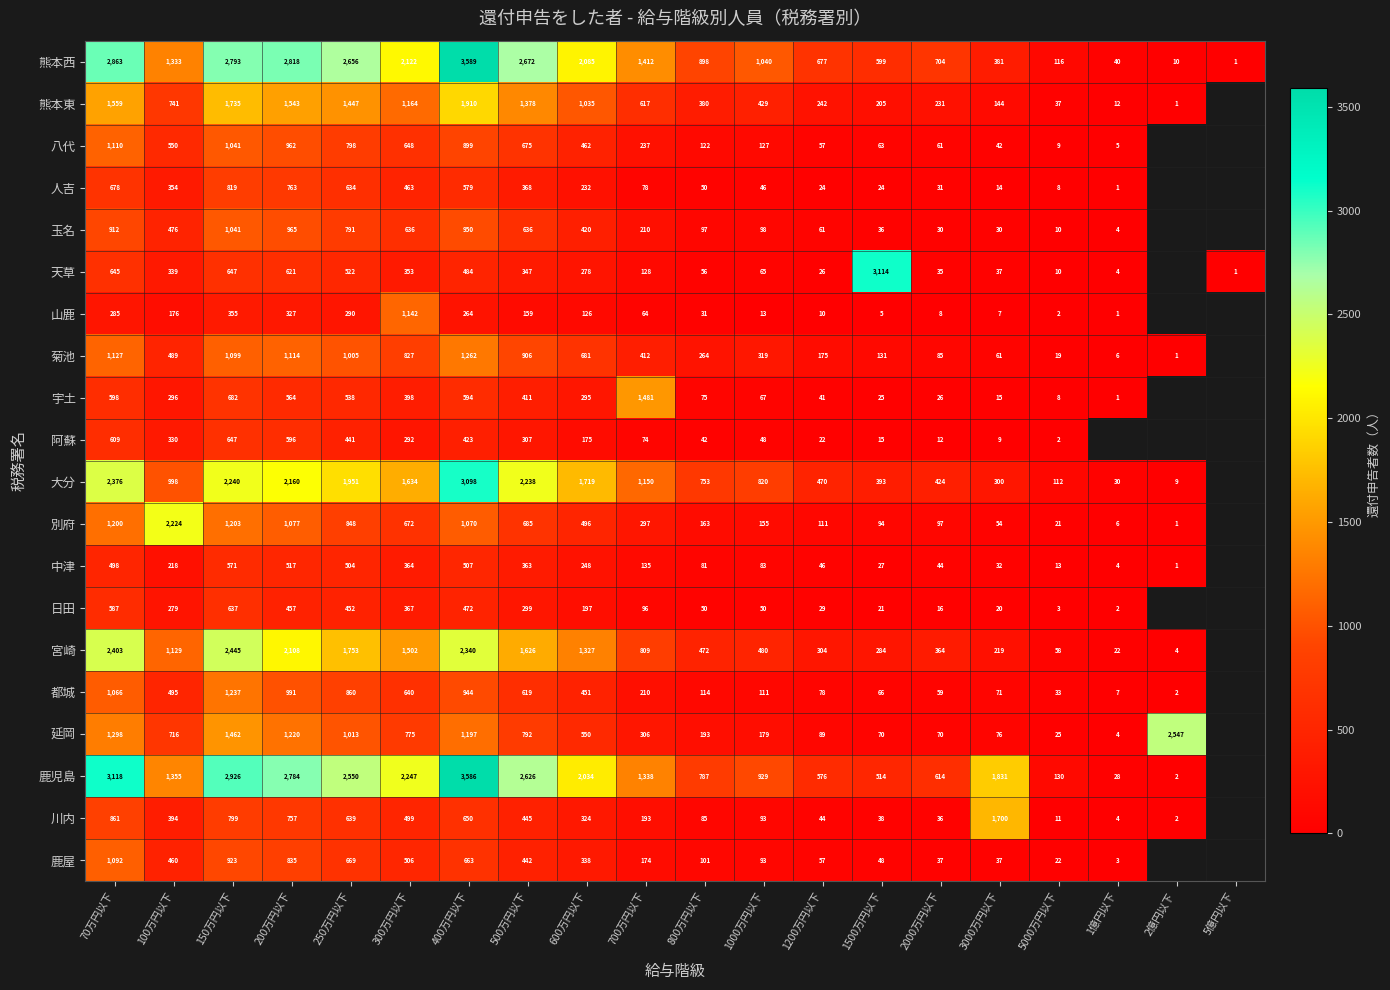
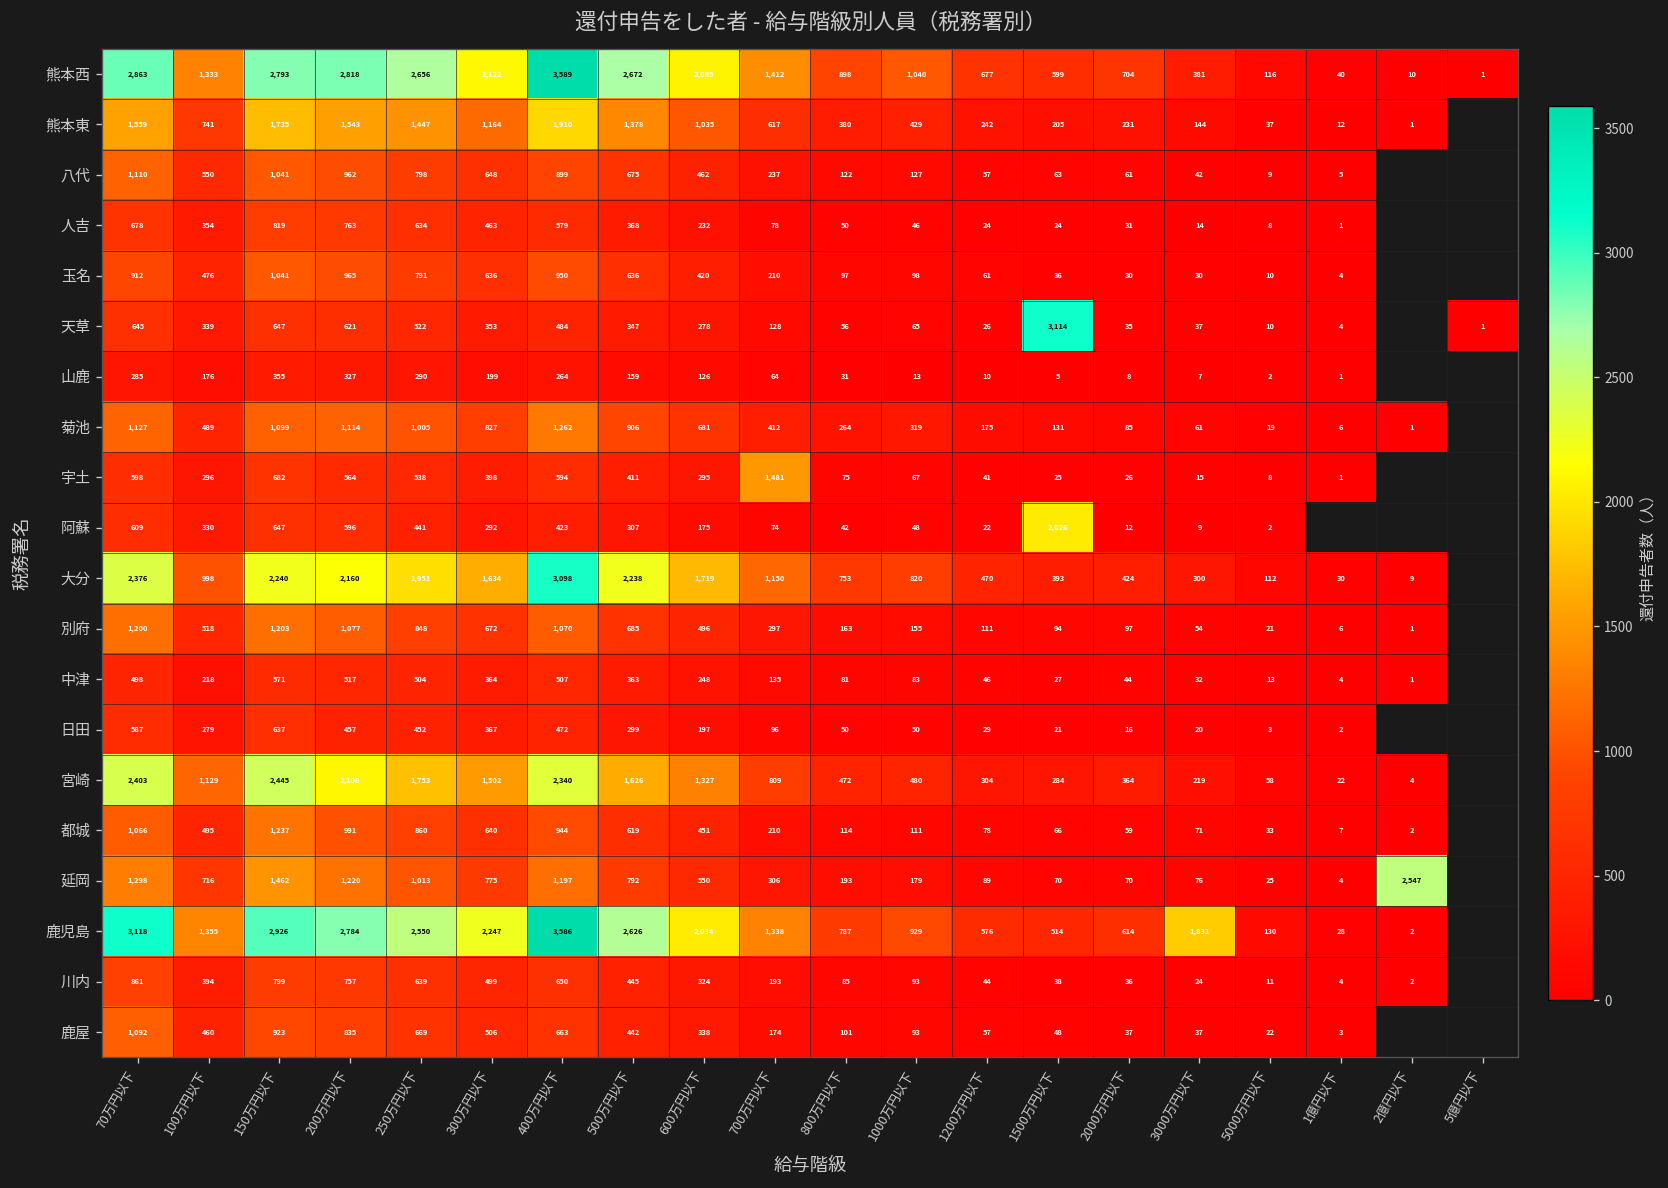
  {
    "山鹿": {
      "70万円以下": "285",
      "100万円以下": "176",
      "150万円以下": "355",
      "200万円以下": "327",
      "250万円以下": "290",
-     "300万円以下": "1,142",
+     "300万円以下": "199",
      "400万円以下": "264",
      "500万円以下": "159",
      "600万円以下": "126",
      "700万円以下": "64",
      "800万円以下": "31",
      "1000万円以下": "13",
      "1200万円以下": "10",
      "1500万円以下": "5",
      "2000万円以下": "8",
      "3000万円以下": "7",
      "5000万円以下": "2",
      "1億円以下": "1"
    },
    "阿蘇": {
      "70万円以下": "609",
      "100万円以下": "330",
      "150万円以下": "647",
      "200万円以下": "596",
      "250万円以下": "441",
      "300万円以下": "292",
      "400万円以下": "423",
      "500万円以下": "307",
      "600万円以下": "175",
      "700万円以下": "74",
      "800万円以下": "42",
      "1000万円以下": "48",
      "1200万円以下": "22",
-     "1500万円以下": "15",
+     "1500万円以下": "2,026",
      "2000万円以下": "12",
      "3000万円以下": "9",
      "5000万円以下": "2"
    },
    "別府": {
      "70万円以下": "1,200",
-     "100万円以下": "2,224",
+     "100万円以下": "518",
      "150万円以下": "1,203",
      "200万円以下": "1,077",
      "250万円以下": "848",
      "300万円以下": "672",
      "400万円以下": "1,070",
      "500万円以下": "685",
      "600万円以下": "496",
      "700万円以下": "297",
      "800万円以下": "163",
      "1000万円以下": "155",
      "1200万円以下": "111",
      "1500万円以下": "94",
      "2000万円以下": "97",
      "3000万円以下": "54",
      "5000万円以下": "21",
      "1億円以下": "6",
      "2億円以下": "1"
    },
    "川内": {
      "70万円以下": "861",
      "100万円以下": "394",
      "150万円以下": "799",
      "200万円以下": "757",
      "250万円以下": "639",
      "300万円以下": "499",
      "400万円以下": "650",
      "500万円以下": "445",
      "600万円以下": "324",
      "700万円以下": "193",
      "800万円以下": "85",
      "1000万円以下": "93",
      "1200万円以下": "44",
      "1500万円以下": "38",
      "2000万円以下": "36",
-     "3000万円以下": "1,700",
+     "3000万円以下": "24",
      "5000万円以下": "11",
      "1億円以下": "4",
      "2億円以下": "2"
    }
  }
